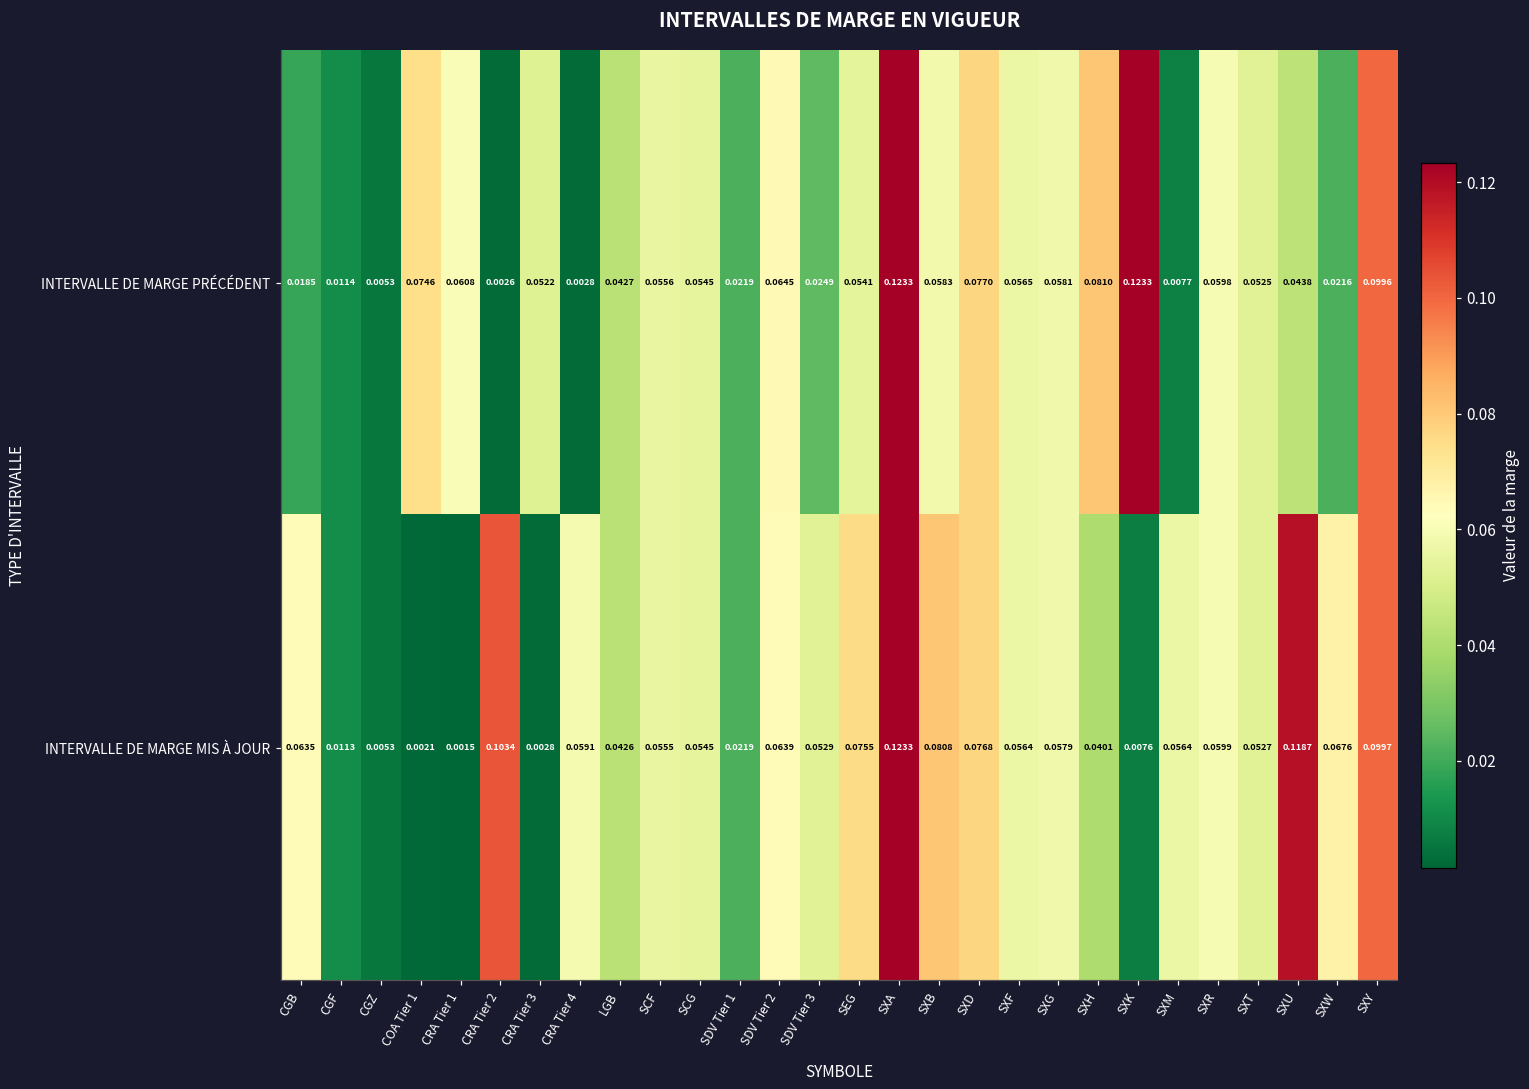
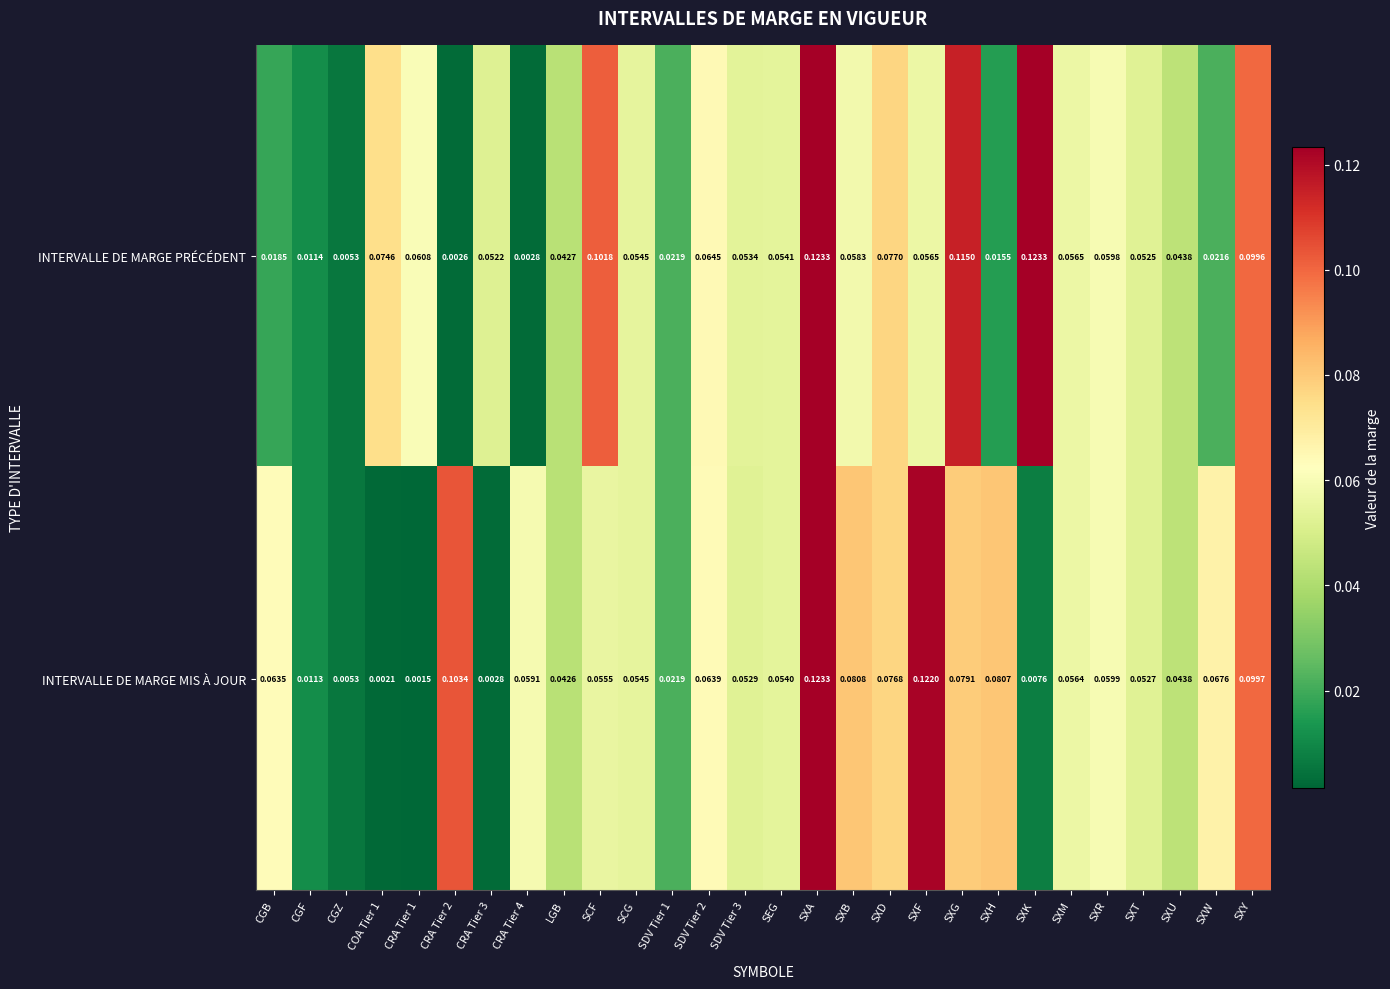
  {
    "INTERVALLE DE MARGE PRÉCÉDENT": {
      "CGB": 0.0185,
      "CGF": 0.0114,
      "CGZ": 0.0053,
      "COA Tier 1": 0.0746,
      "CRA Tier 1": 0.0608,
      "CRA Tier 2": 0.0026,
      "CRA Tier 3": 0.0522,
      "CRA Tier 4": 0.0028,
      "LGB": 0.0427,
-     "SCF": 0.0556,
+     "SCF": 0.1018,
      "SCG": 0.0545,
      "SDV Tier 1": 0.0219,
      "SDV Tier 2": 0.0645,
-     "SDV Tier 3": 0.0249,
+     "SDV Tier 3": 0.0534,
      "SEG": 0.0541,
      "SXA": 0.1233,
      "SXB": 0.0583,
      "SXD": 0.0770,
      "SXF": 0.0565,
-     "SXG": 0.0581,
-     "SXH": 0.0810,
+     "SXG": 0.1150,
+     "SXH": 0.0155,
      "SXK": 0.1233,
-     "SXM": 0.0077,
+     "SXM": 0.0565,
      "SXR": 0.0598,
      "SXT": 0.0525,
      "SXU": 0.0438,
      "SXW": 0.0216,
      "SXY": 0.0996
    },
    "INTERVALLE DE MARGE MIS À JOUR": {
      "CGB": 0.0635,
      "CGF": 0.0113,
      "CGZ": 0.0053,
      "COA Tier 1": 0.0021,
      "CRA Tier 1": 0.0015,
      "CRA Tier 2": 0.1034,
      "CRA Tier 3": 0.0028,
      "CRA Tier 4": 0.0591,
      "LGB": 0.0426,
      "SCF": 0.0555,
      "SCG": 0.0545,
      "SDV Tier 1": 0.0219,
      "SDV Tier 2": 0.0639,
      "SDV Tier 3": 0.0529,
-     "SEG": 0.0755,
+     "SEG": 0.0540,
      "SXA": 0.1233,
      "SXB": 0.0808,
      "SXD": 0.0768,
-     "SXF": 0.0564,
-     "SXG": 0.0579,
-     "SXH": 0.0401,
+     "SXF": 0.1220,
+     "SXG": 0.0791,
+     "SXH": 0.0807,
      "SXK": 0.0076,
      "SXM": 0.0564,
      "SXR": 0.0599,
      "SXT": 0.0527,
-     "SXU": 0.1187,
+     "SXU": 0.0438,
      "SXW": 0.0676,
      "SXY": 0.0997
    }
  }
